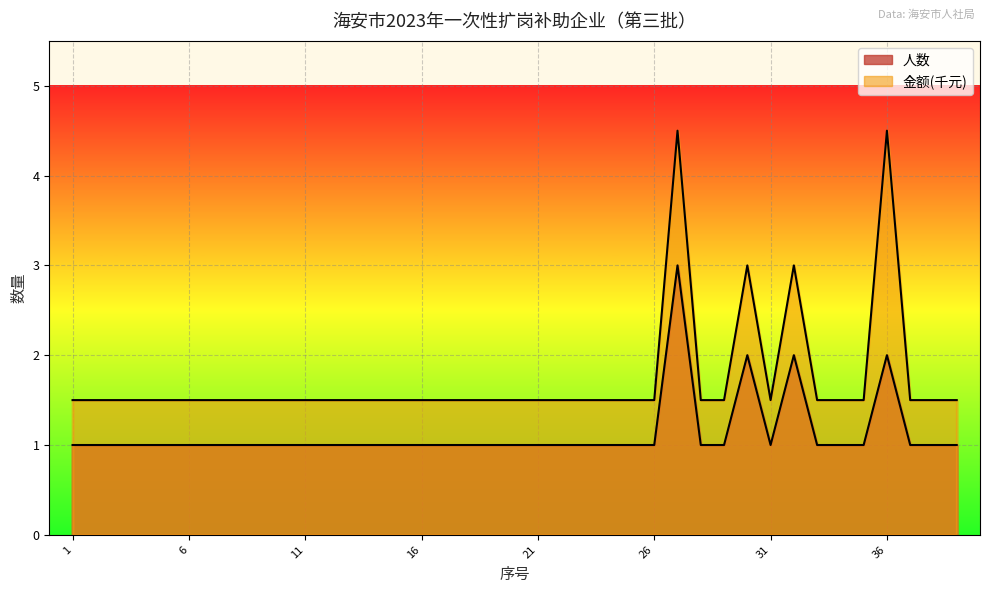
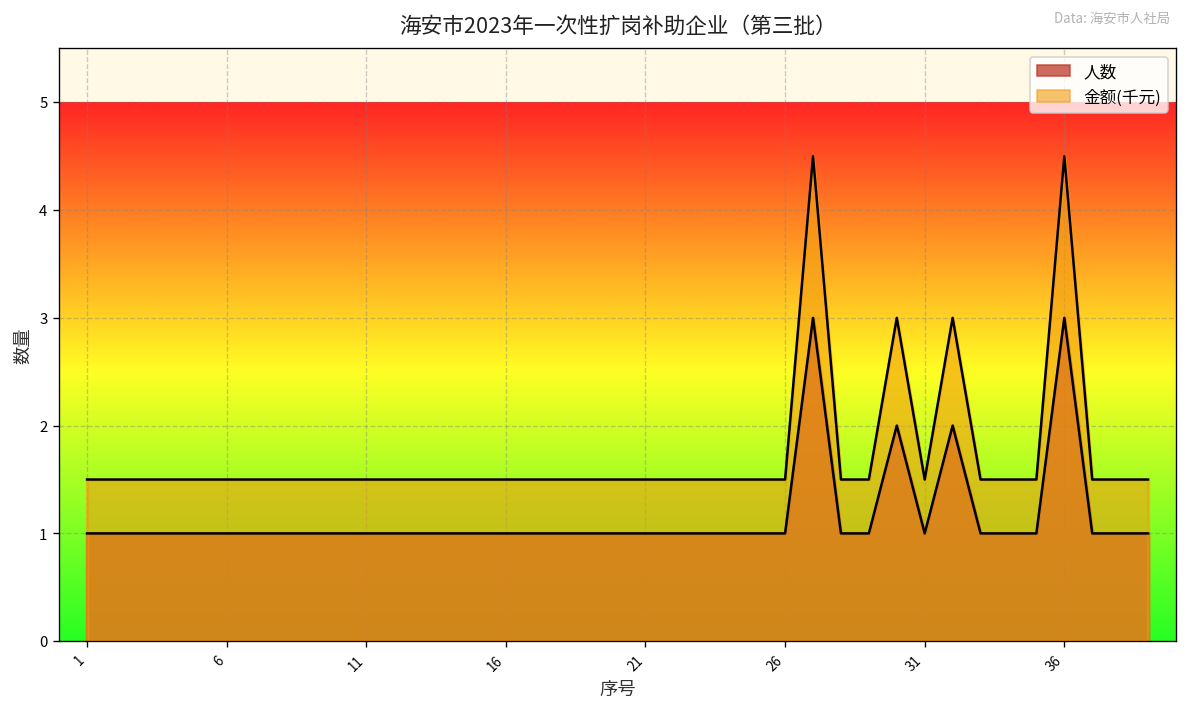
  {
    "人数": {
      "1": 1,
      "6": 1,
      "11": 1,
      "16": 1,
      "21": 1,
      "26": 1,
      "31": 1,
-     "36": 2
+     "36": 3
    },
    "金额(千元)": {
      "1": 1.5,
      "6": 1.5,
      "11": 1.5,
      "16": 1.5,
      "21": 1.5,
      "26": 1.5,
      "31": 1.5,
      "36": 4.5
    }
  }
